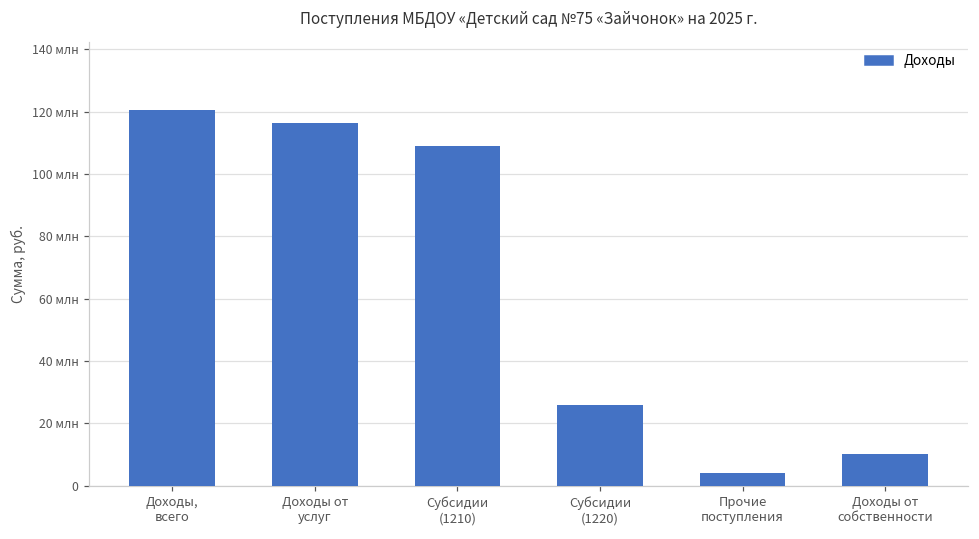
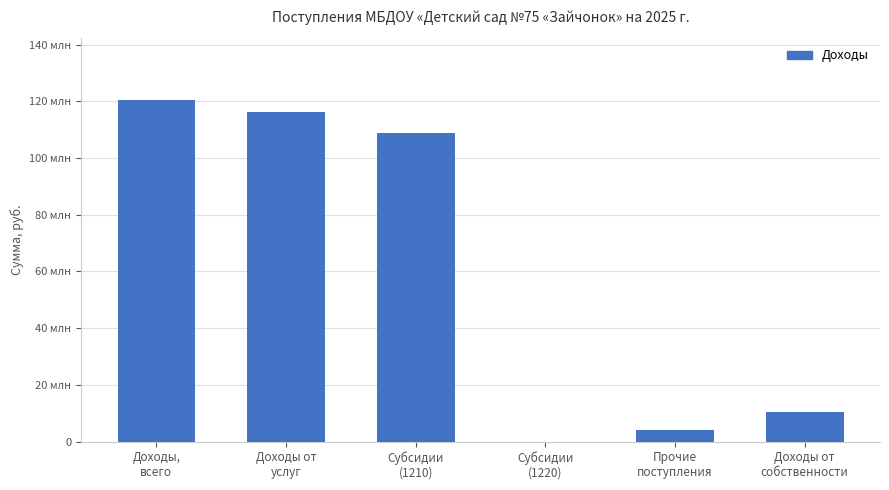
  {
    "Доходы, всего": "121 млн",
    "Доходы от услуг": "116 млн",
    "Субсидии (1210)": "109 млн",
-   "Субсидии (1220)": "26 млн",
+   "Субсидии (1220)": "0 млн",
    "Прочие поступления": "4 млн",
    "Доходы от собственности": "10 млн"
  }
